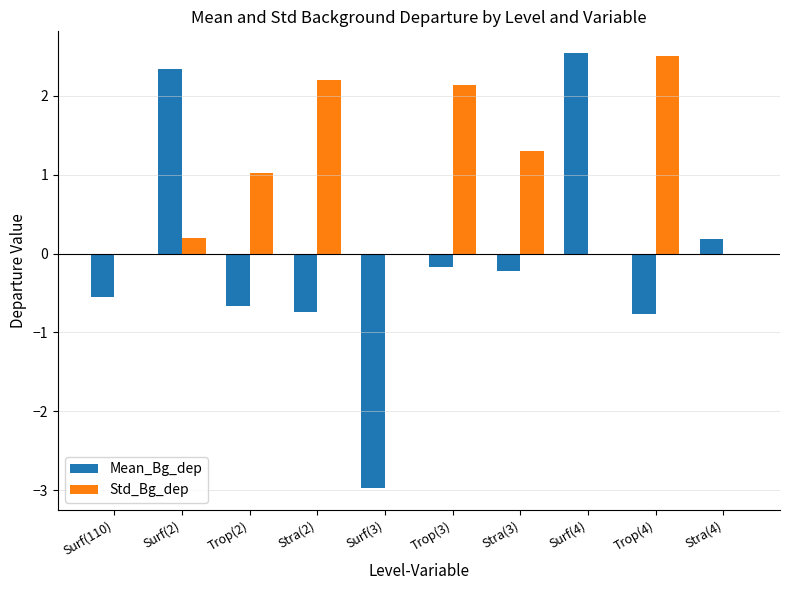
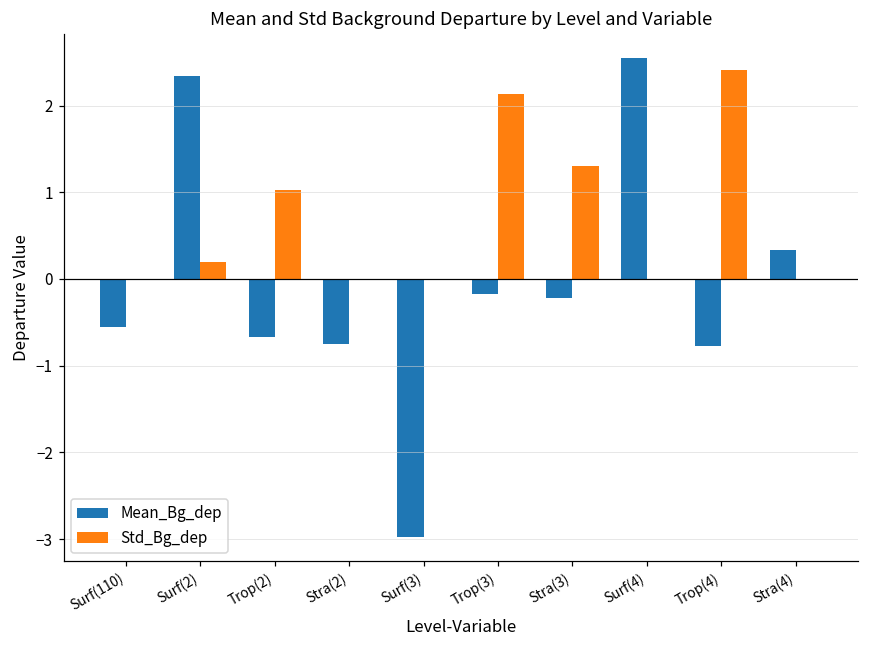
  {
    "Mean_Bg_dep": {
      "Surf(110)": -0.5,
      "Surf(2)": 2.3,
      "Trop(2)": -0.7,
      "Stra(2)": -0.7,
      "Surf(3)": -3.0,
      "Trop(3)": -0.2,
      "Stra(3)": -0.2,
      "Surf(4)": 2.5,
      "Trop(4)": -0.8,
-     "Stra(4)": 0.2
+     "Stra(4)": 0.3
    },
    "Std_Bg_dep": {
      "Surf(110)": 0.0,
      "Surf(2)": 0.2,
      "Trop(2)": 1.0,
-     "Stra(2)": 2.2,
+     "Stra(2)": 0.0,
      "Surf(3)": 0.0,
      "Trop(3)": 2.1,
      "Stra(3)": 1.3,
      "Surf(4)": 0.0,
-     "Trop(4)": 2.5,
+     "Trop(4)": 2.4,
      "Stra(4)": 0.0
    }
  }
